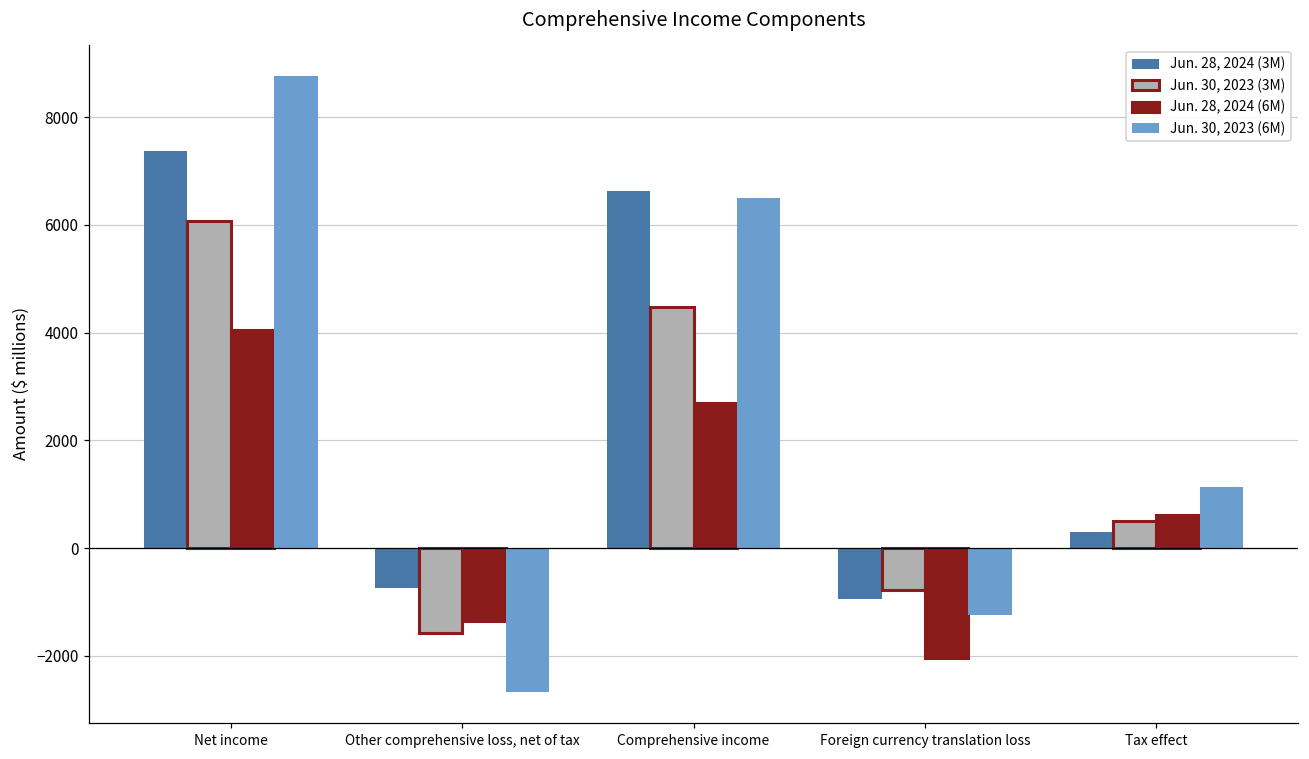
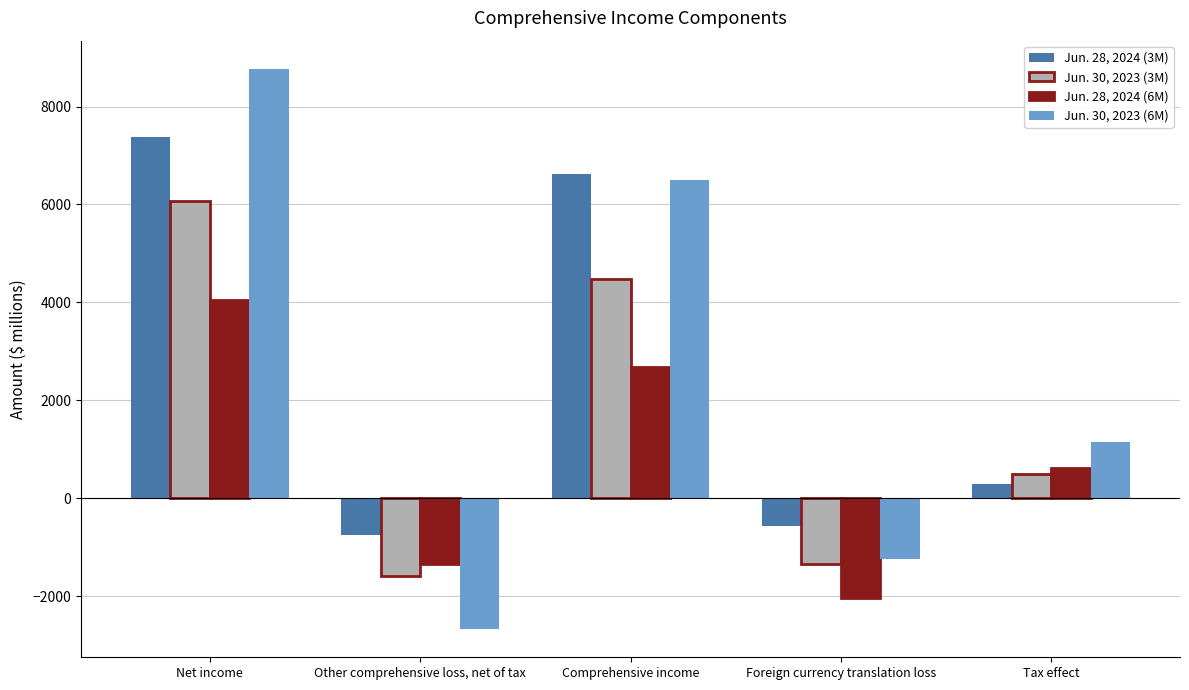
  {
    "Jun. 28, 2024 (3M)": {
      "Net income": 7400,
      "Other comprehensive loss, net of tax": -800,
      "Comprehensive income": 6600,
-     "Foreign currency translation loss": -900,
+     "Foreign currency translation loss": -600,
      "Tax effect": 300
    },
    "Jun. 30, 2023 (3M)": {
      "Net income": 6100,
      "Other comprehensive loss, net of tax": -1600,
      "Comprehensive income": 4500,
-     "Foreign currency translation loss": -800,
+     "Foreign currency translation loss": -1300,
      "Tax effect": 500
    },
    "Jun. 28, 2024 (6M)": {
      "Net income": 4000,
      "Other comprehensive loss, net of tax": -1400,
      "Comprehensive income": 2700,
      "Foreign currency translation loss": -2000,
      "Tax effect": 600
    },
    "Jun. 30, 2023 (6M)": {
      "Net income": 8800,
      "Other comprehensive loss, net of tax": -2700,
      "Comprehensive income": 6500,
      "Foreign currency translation loss": -1200,
      "Tax effect": 1100
    }
  }
